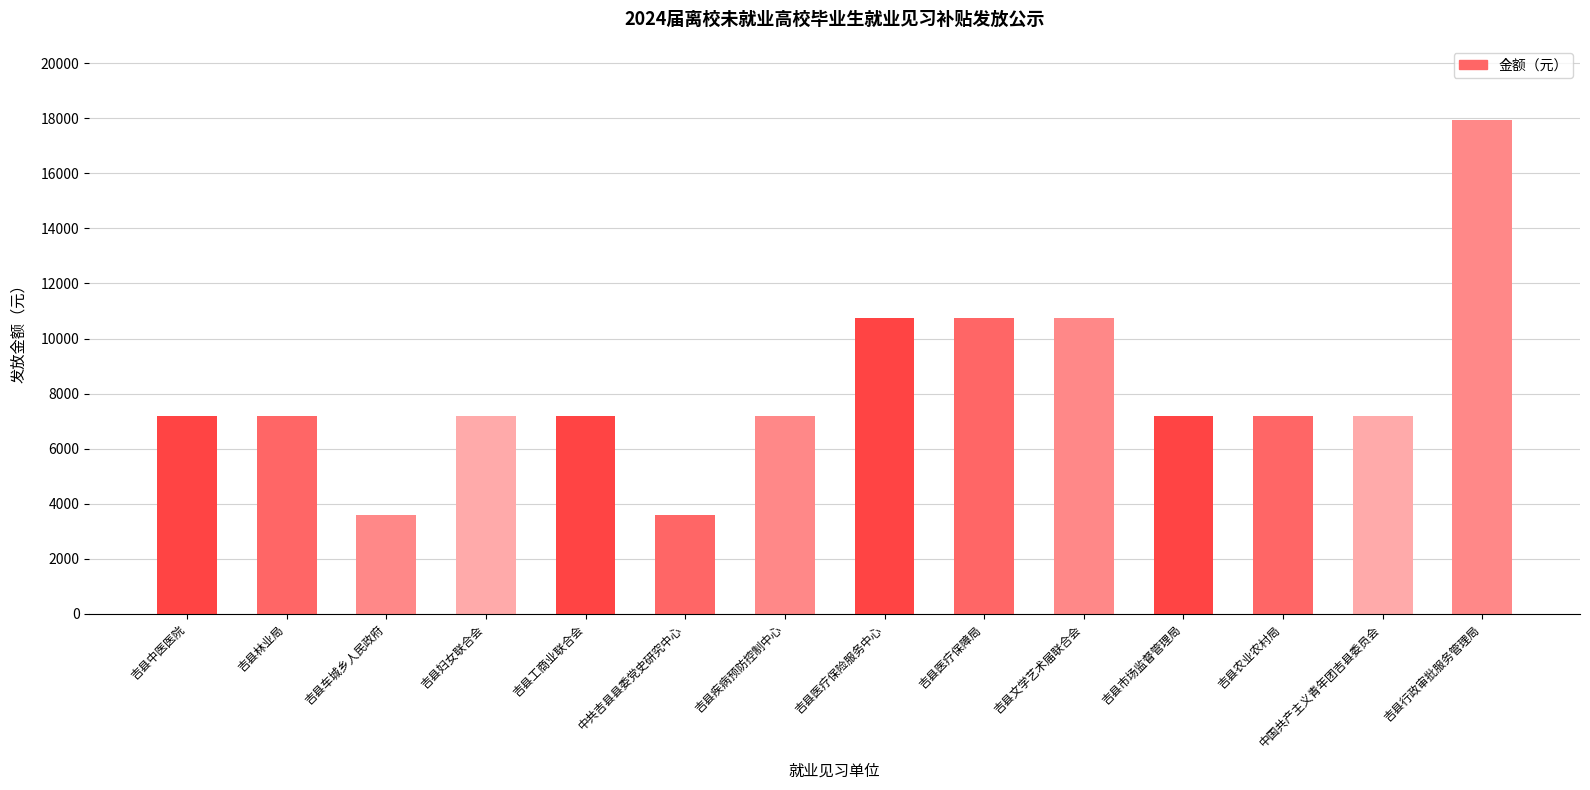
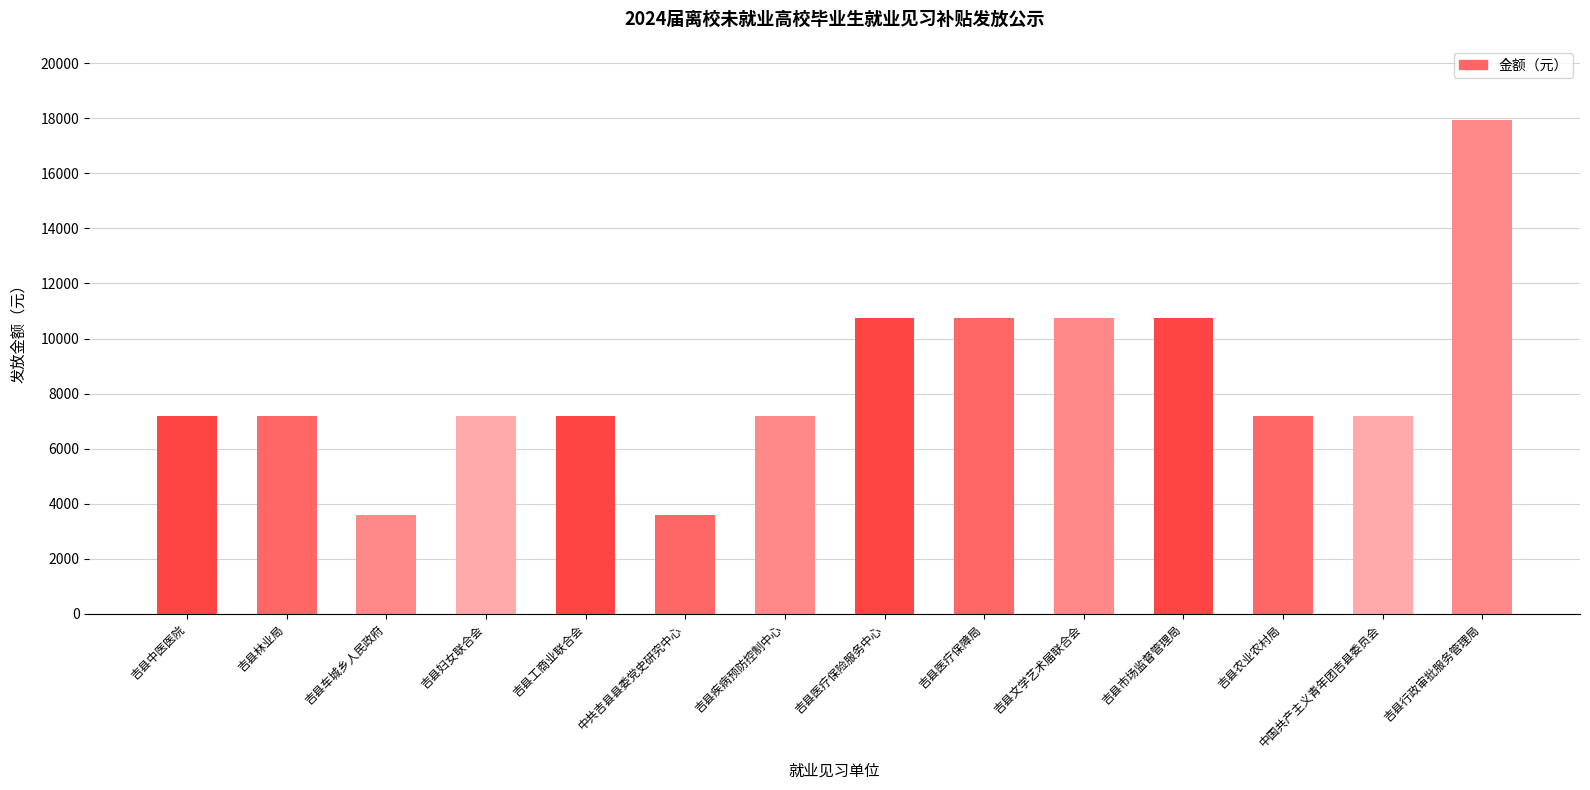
  {
    "吉县中医医院": 7200,
    "吉县林业局": 7200,
    "吉县车城乡人民政府": 3600,
    "吉县妇女联合会": 7200,
    "吉县工商业联合会": 7200,
    "中共吉县县委党史研究中心": 3600,
    "吉县疾病预防控制中心": 7200,
    "吉县医疗保险服务中心": 10800,
    "吉县医疗保障局": 10800,
    "吉县文学艺术届联合会": 10800,
-   "吉县市场监督管理局": 7200,
+   "吉县市场监督管理局": 10800,
    "吉县农业农村局": 7200,
    "中国共产主义青年团吉县委员会": 7200,
    "吉县行政审批服务管理局": 17900
  }
